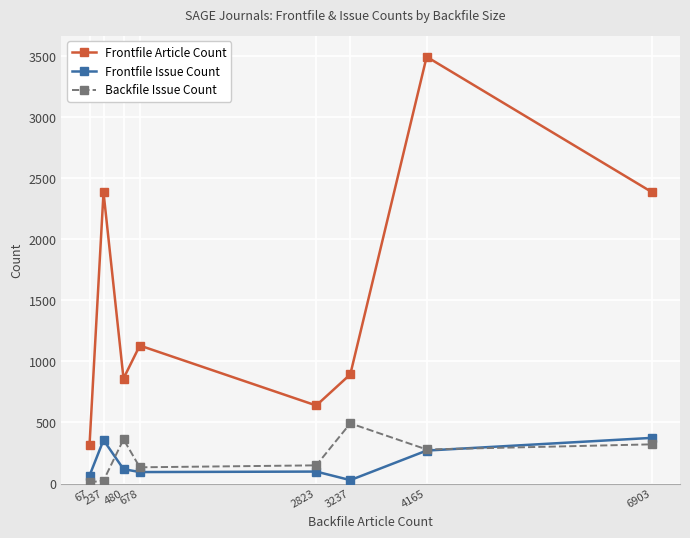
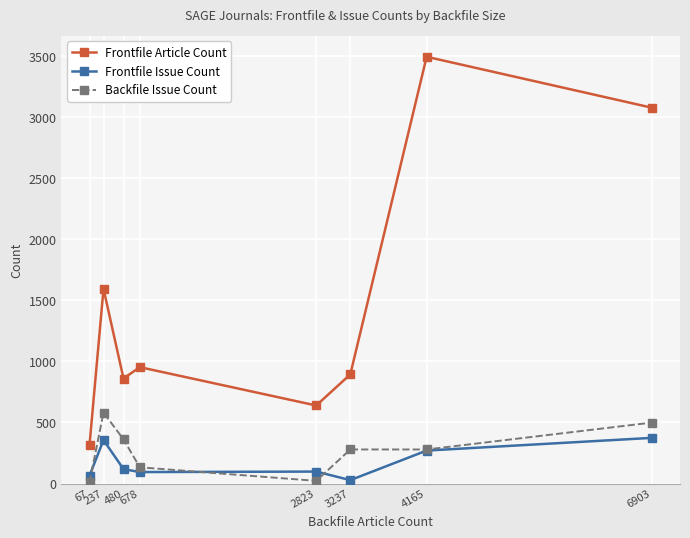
  {
    "Frontfile Article Count": {
      "67": 320,
-     "237": 2380,
+     "237": 1590,
      "480": 860,
-     "678": 1130,
+     "678": 950,
      "2823": 640,
      "3237": 890,
      "4165": 3490,
-     "6903": 2390
+     "6903": 3080
    },
    "Frontfile Issue Count": {
      "67": 70,
      "237": 360,
      "480": 120,
      "678": 90,
      "2823": 100,
      "3237": 30,
      "6903": 370
    },
    "Backfile Issue Count": {
      "67": 10,
-     "237": 20,
+     "237": 580,
      "480": 360,
      "678": 130,
-     "2823": 150,
-     "3237": 490,
-     "6903": 320
+     "2823": 20,
+     "3237": 280,
+     "6903": 500
    }
  }
